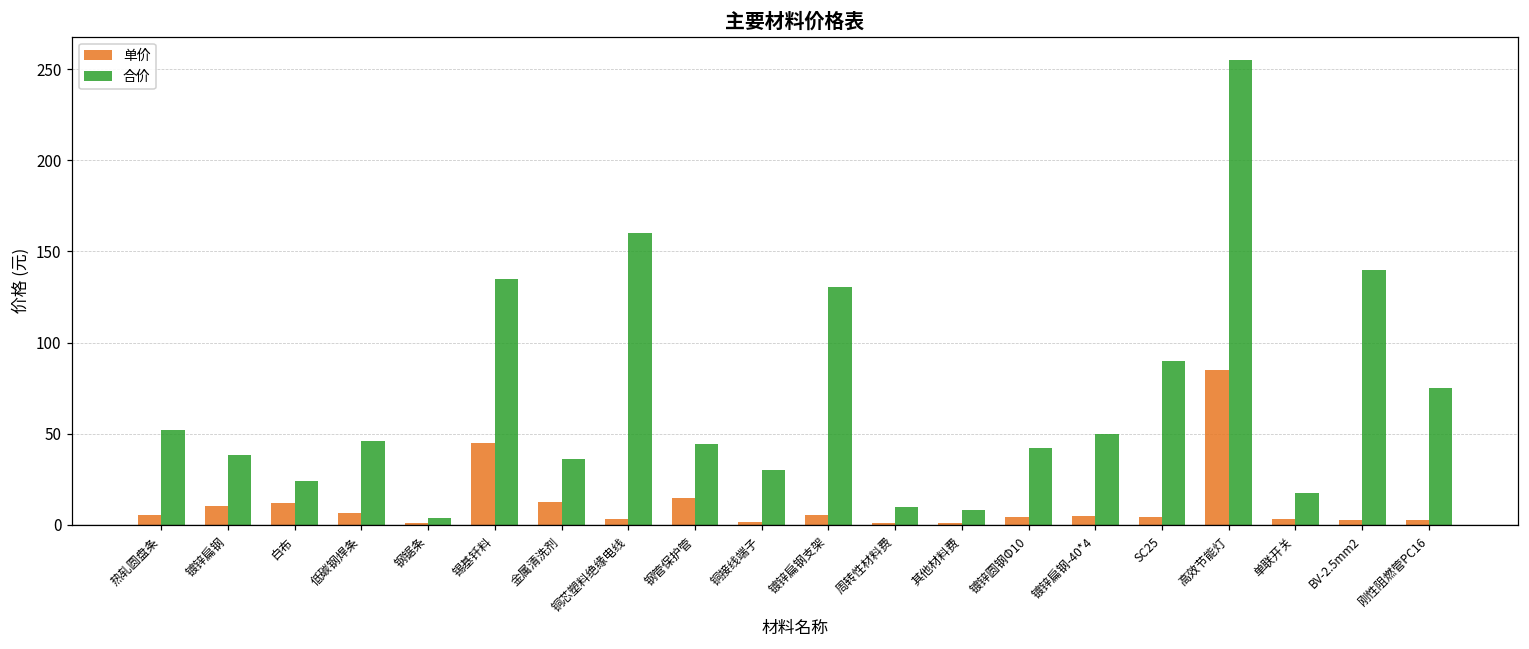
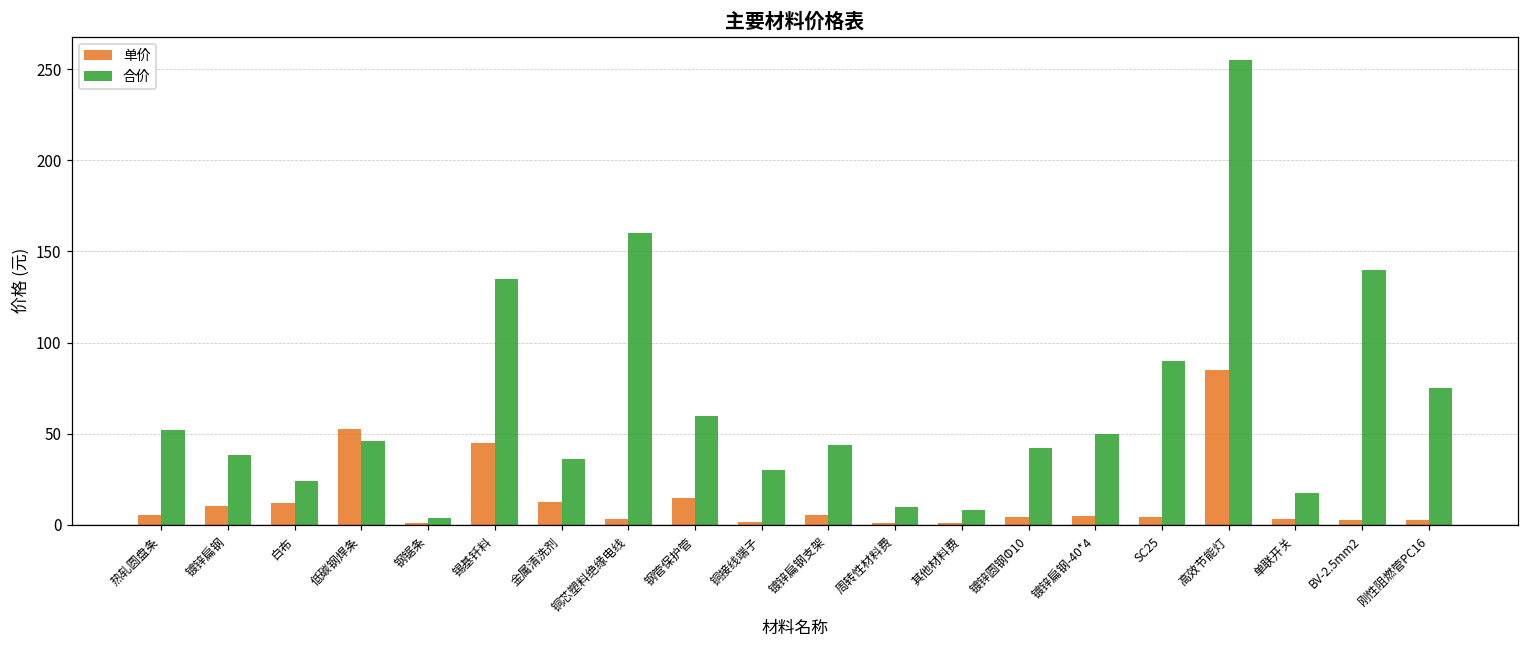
  {
    "单价": {
      "热轧圆盘条": 5,
      "镀锌扁钢": 10,
      "白布": 12,
-     "低碳钢焊条": 7,
+     "低碳钢焊条": 52,
      "锡基钎料": 45,
      "金属清洗剂": 13,
      "铜芯塑料绝缘电线": 3,
      "钢管保护管": 15,
      "镀锌扁钢支架": 6,
      "镀锌圆钢Φ10": 4,
      "镀锌扁钢-40*4": 5,
      "SC25": 5,
      "高效节能灯": 85,
      "单联开关": 4,
      "BV-2.5mm2": 3,
      "刚性阻燃管PC16": 3
    },
    "合价": {
      "热轧圆盘条": 52,
      "镀锌扁钢": 38,
      "白布": 24,
      "低碳钢焊条": 46,
      "钢锯条": 4,
      "锡基钎料": 135,
      "金属清洗剂": 36,
      "铜芯塑料绝缘电线": 160,
-     "钢管保护管": 45,
+     "钢管保护管": 60,
      "铜接线端子": 30,
-     "镀锌扁钢支架": 130,
+     "镀锌扁钢支架": 44,
      "周转性材料费": 10,
      "其他材料费": 8,
      "镀锌圆钢Φ10": 42,
      "镀锌扁钢-40*4": 50,
      "SC25": 90,
      "高效节能灯": 255,
      "单联开关": 18,
      "BV-2.5mm2": 140,
      "刚性阻燃管PC16": 75
    }
  }
